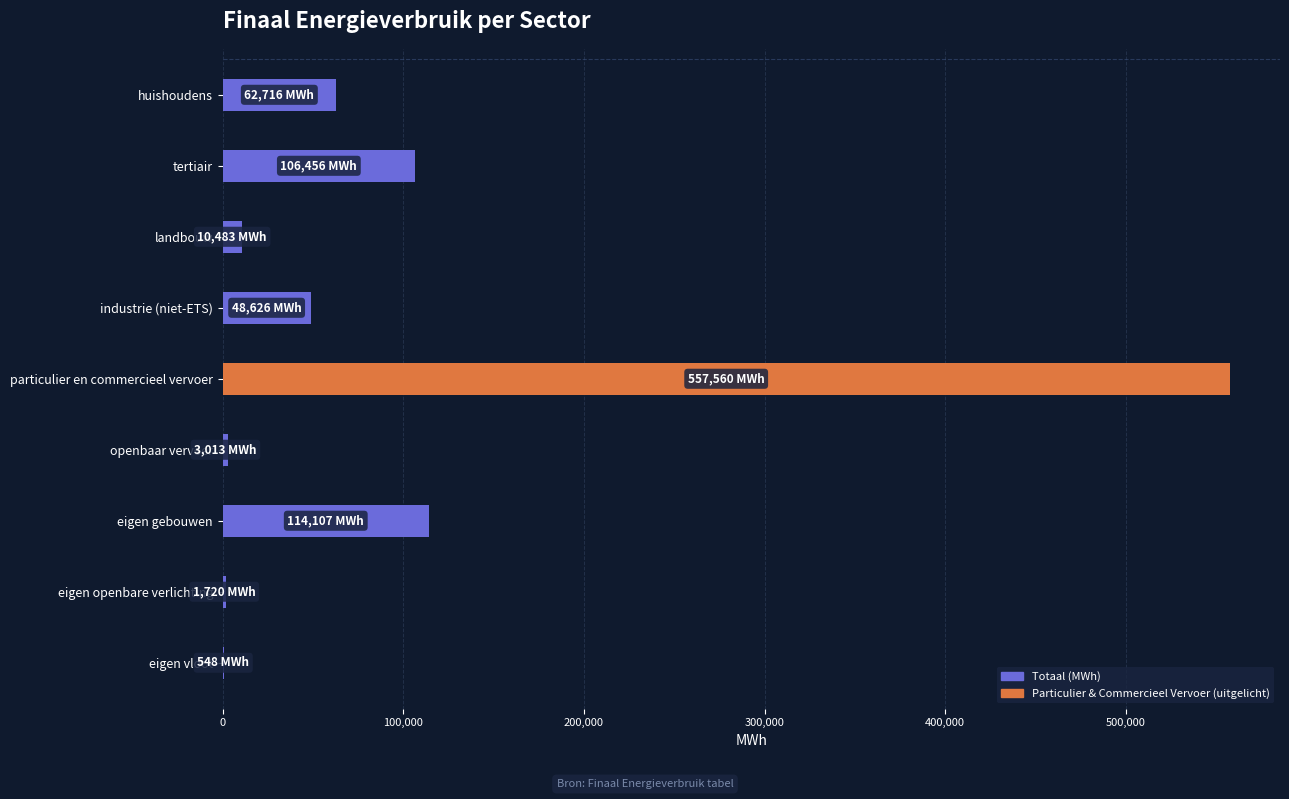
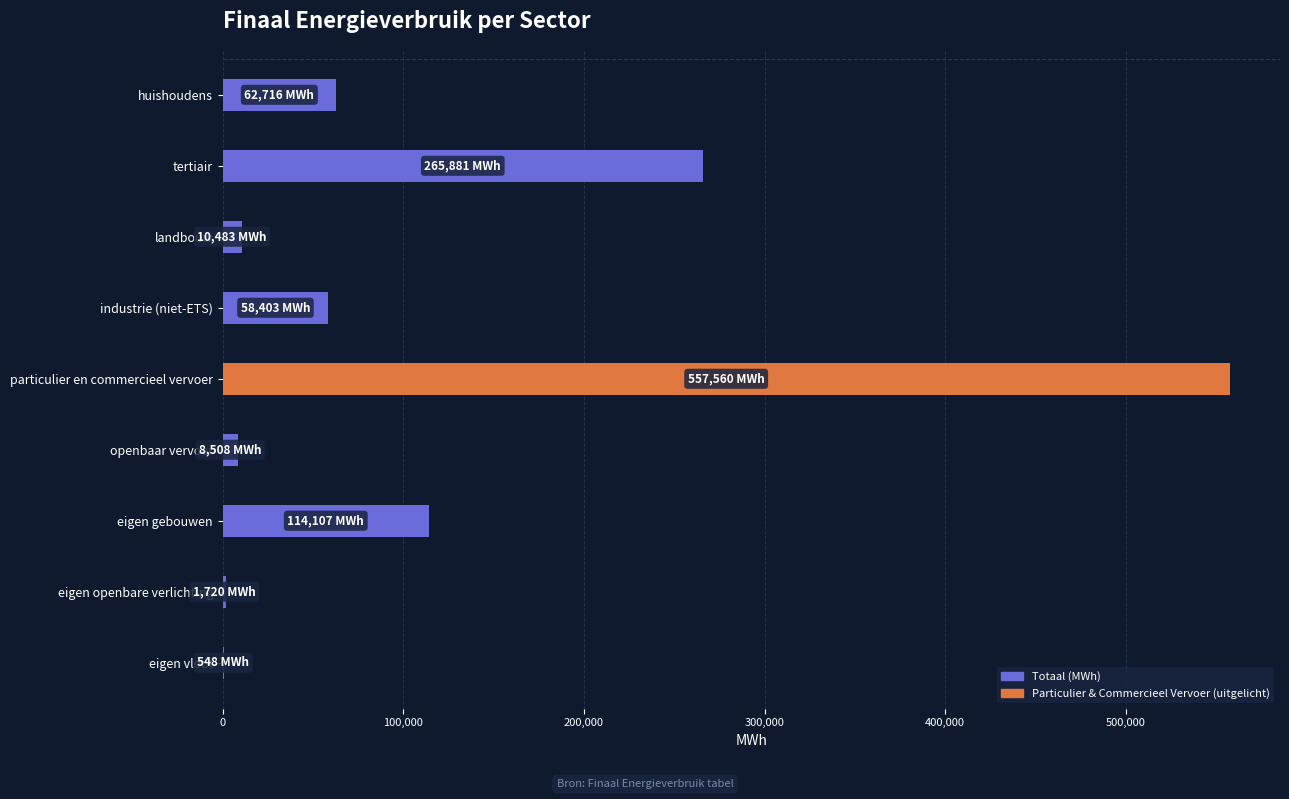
  {
-   "tertiair": "106,456",
-   "industrie (niet-ETS)": "48,626",
-   "openbaar vervoer": "3,013"
+   "tertiair": "265,881",
+   "industrie (niet-ETS)": "58,403",
+   "openbaar vervoer": "8,508"
  }
